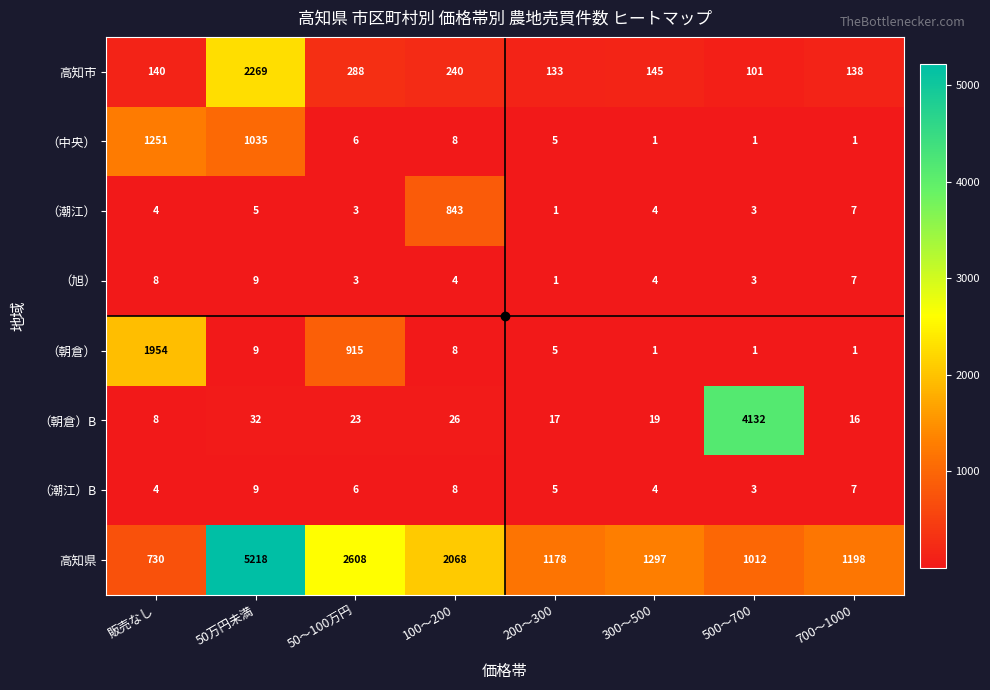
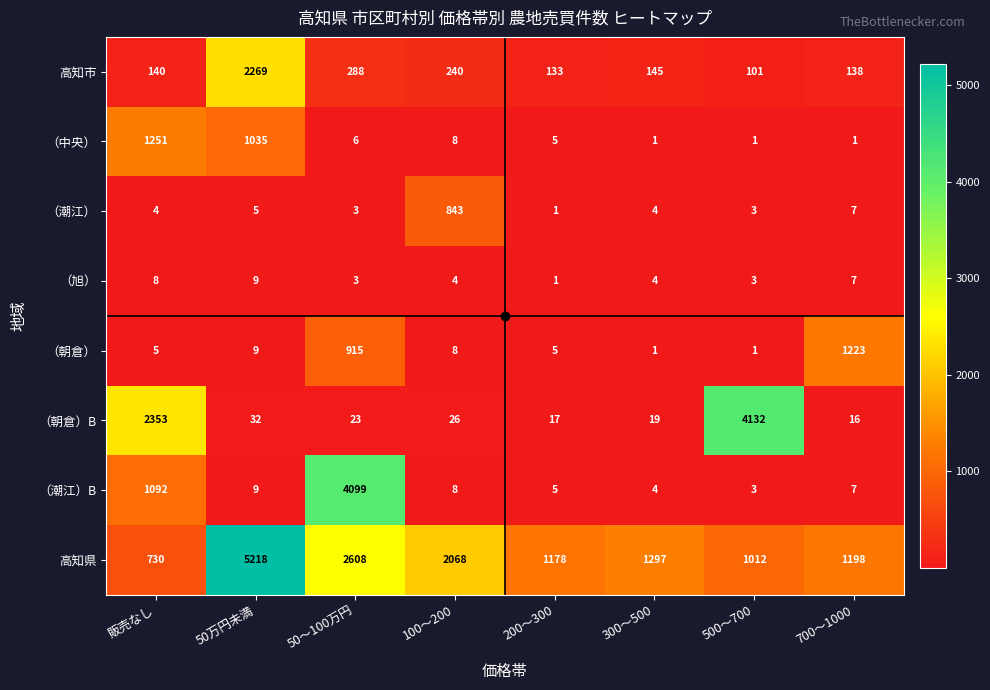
  {
    "高知市": {
      "販売なし": 140,
      "50万円未満": 2269,
      "50～100万円": 288,
      "100～200": 240,
      "200～300": 133,
      "300～500": 145,
      "500～700": 101,
      "700～1000": 138
    },
    "（中央）": {
      "販売なし": 1251,
      "50万円未満": 1035,
      "50～100万円": 6,
      "100～200": 8,
      "200～300": 5,
      "300～500": 1,
      "500～700": 1,
      "700～1000": 1
    },
    "（潮江）": {
      "販売なし": 4,
      "50万円未満": 5,
      "50～100万円": 3,
      "100～200": 843,
      "200～300": 1,
      "300～500": 4,
      "500～700": 3,
      "700～1000": 7
    },
    "（旭）": {
      "販売なし": 8,
      "50万円未満": 9,
      "50～100万円": 3,
      "100～200": 4,
      "200～300": 1,
      "300～500": 4,
      "500～700": 3,
      "700～1000": 7
    },
    "（朝倉）": {
-     "販売なし": 1954,
+     "販売なし": 5,
      "50万円未満": 9,
      "50～100万円": 915,
      "100～200": 8,
      "200～300": 5,
      "300～500": 1,
      "500～700": 1,
-     "700～1000": 1
+     "700～1000": 1223
    },
    "（朝倉）B": {
-     "販売なし": 8,
+     "販売なし": 2353,
      "50万円未満": 32,
      "50～100万円": 23,
      "100～200": 26,
      "200～300": 17,
      "300～500": 19,
      "500～700": 4132,
      "700～1000": 16
    },
    "（潮江）B": {
-     "販売なし": 4,
+     "販売なし": 1092,
      "50万円未満": 9,
-     "50～100万円": 6,
+     "50～100万円": 4099,
      "100～200": 8,
      "200～300": 5,
      "300～500": 4,
      "500～700": 3,
      "700～1000": 7
    },
    "高知県": {
      "販売なし": 730,
      "50万円未満": 5218,
      "50～100万円": 2608,
      "100～200": 2068,
      "200～300": 1178,
      "300～500": 1297,
      "500～700": 1012,
      "700～1000": 1198
    }
  }
